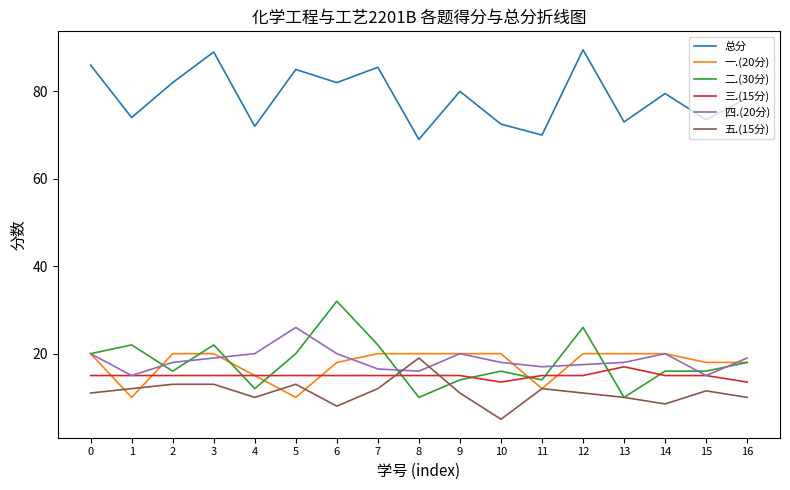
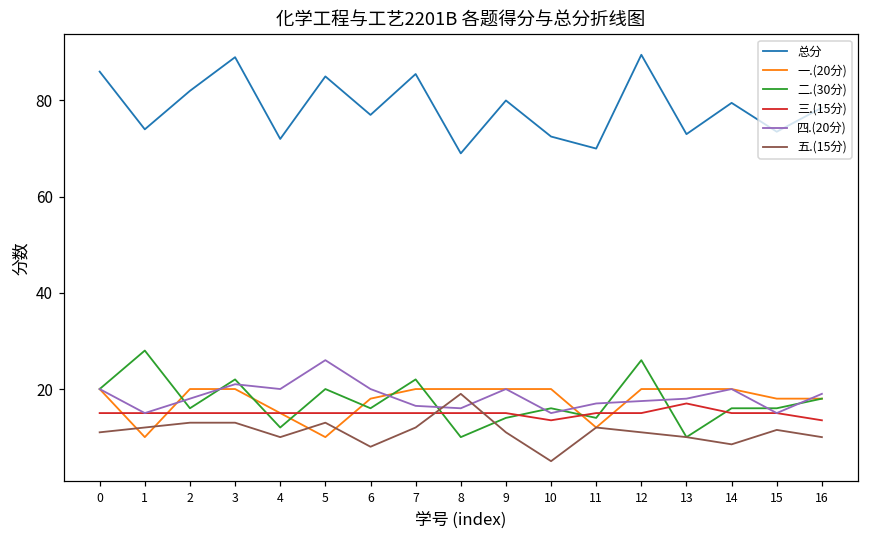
  {
    "总分": {
      "0": 86,
      "1": 74,
      "2": 82,
      "3": 89,
      "4": 72,
      "5": 85,
-     "6": 82,
+     "6": 77,
      "7": 86,
      "8": 69,
      "9": 80,
      "10": 73,
      "11": 70,
      "12": 90,
      "13": 73,
      "14": 80
    },
    "一.(20分)": {
      "1": 10,
      "2": 20,
      "3": 20,
      "5": 10,
      "6": 18,
      "7": 20,
      "8": 20,
      "10": 20,
      "12": 20,
      "13": 20,
      "15": 18
    },
    "二.(30分)": {
-     "1": 22,
+     "1": 28,
      "2": 16,
      "3": 22,
      "4": 12,
      "5": 20,
-     "6": 32,
+     "6": 16,
      "7": 22,
      "8": 10,
      "9": 14,
      "10": 16,
      "11": 14,
      "12": 26,
      "14": 16,
      "15": 16
    },
    "三.(15分)": {
      "0": 15,
      "2": 15,
      "3": 15,
      "5": 15,
      "6": 15,
      "7": 15,
      "8": 15,
      "9": 15,
      "10": 14,
      "11": 15,
      "12": 15,
      "13": 17,
      "14": 15,
      "16": 14
    },
    "四.(20分)": {
      "2": 18,
-     "3": 19,
+     "3": 21,
      "4": 20,
      "5": 26,
      "6": 20,
      "7": 17,
      "8": 16,
-     "10": 18,
+     "10": 15,
      "11": 17,
      "12": 18,
      "13": 18,
      "16": 19
    },
    "五.(15分)": {
      "0": 11,
      "1": 12,
      "2": 13,
      "3": 13,
      "4": 10,
      "5": 13,
      "6": 8,
      "7": 12,
      "8": 19,
      "9": 11,
      "10": 5,
      "12": 11,
      "14": 9,
      "15": 12,
      "16": 10
    }
  }
